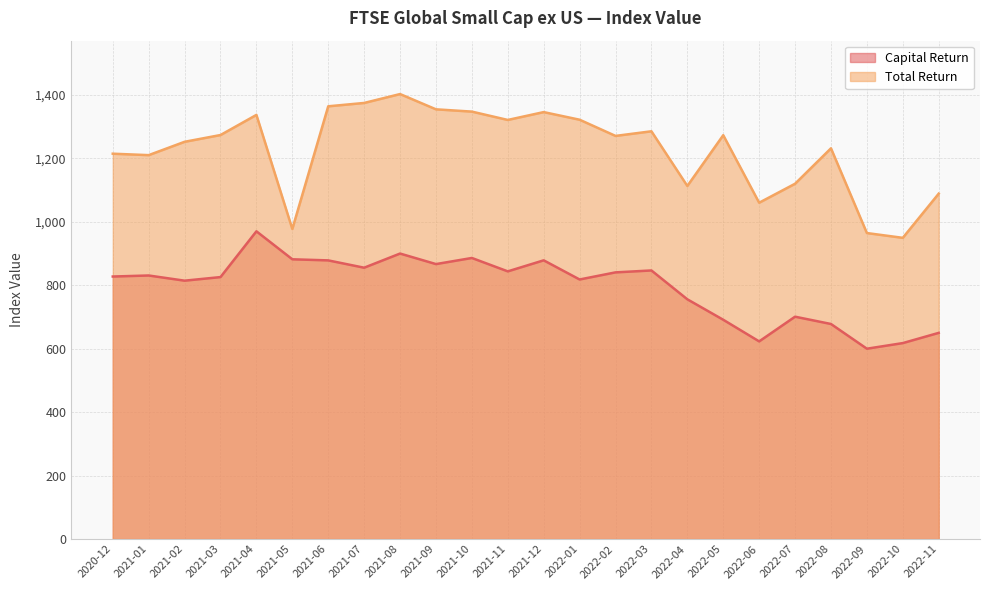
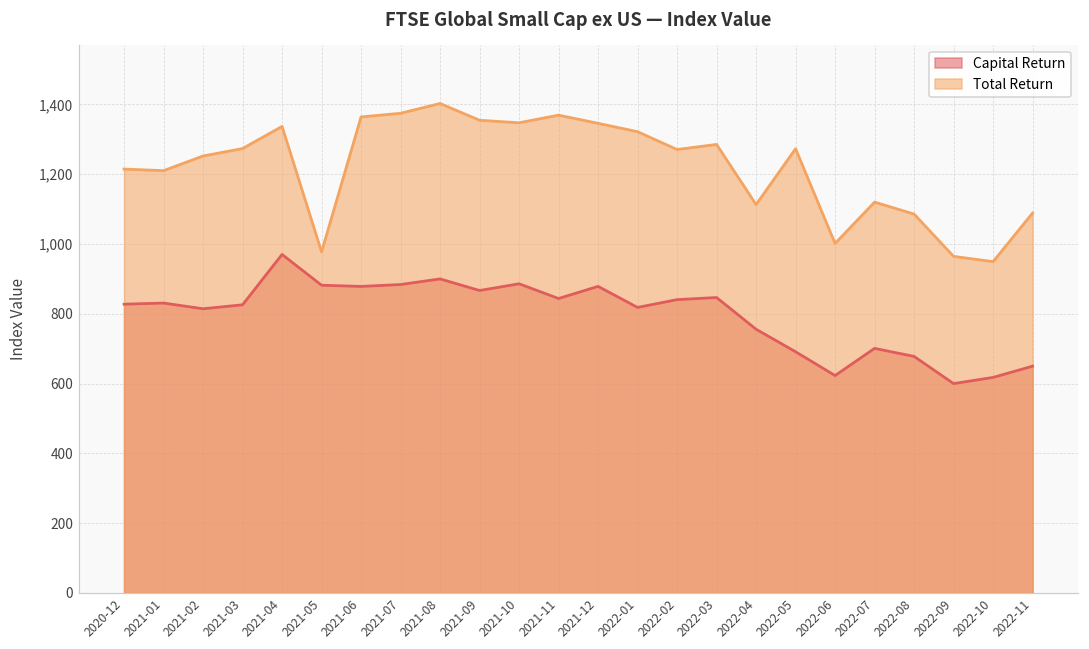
  {
    "Capital Return": {
      "2020-12": "830",
      "2021-01": "830",
      "2021-02": "810",
      "2021-03": "830",
      "2021-04": "970",
      "2021-05": "880",
      "2021-06": "880",
-     "2021-07": "860",
+     "2021-07": "880",
      "2021-08": "900",
      "2021-09": "870",
      "2021-10": "890",
      "2021-11": "840",
      "2021-12": "880",
      "2022-01": "820",
      "2022-02": "840",
      "2022-03": "850",
      "2022-04": "760",
      "2022-05": "690",
      "2022-06": "620",
      "2022-07": "700",
      "2022-08": "680",
      "2022-09": "600",
      "2022-10": "620",
      "2022-11": "650"
    },
    "Total Return": {
      "2020-12": "1,210",
      "2021-01": "1,210",
      "2021-02": "1,250",
      "2021-03": "1,270",
      "2021-04": "1,340",
      "2021-05": "980",
      "2021-06": "1,360",
      "2021-07": "1,370",
      "2021-08": "1,400",
      "2021-09": "1,350",
      "2021-10": "1,350",
-     "2021-11": "1,320",
+     "2021-11": "1,370",
      "2021-12": "1,350",
      "2022-01": "1,320",
      "2022-02": "1,270",
      "2022-03": "1,290",
      "2022-04": "1,110",
      "2022-05": "1,270",
-     "2022-06": "1,060",
+     "2022-06": "1,000",
      "2022-07": "1,120",
-     "2022-08": "1,230",
+     "2022-08": "1,090",
      "2022-09": "960",
      "2022-10": "950",
      "2022-11": "1,090"
    }
  }
